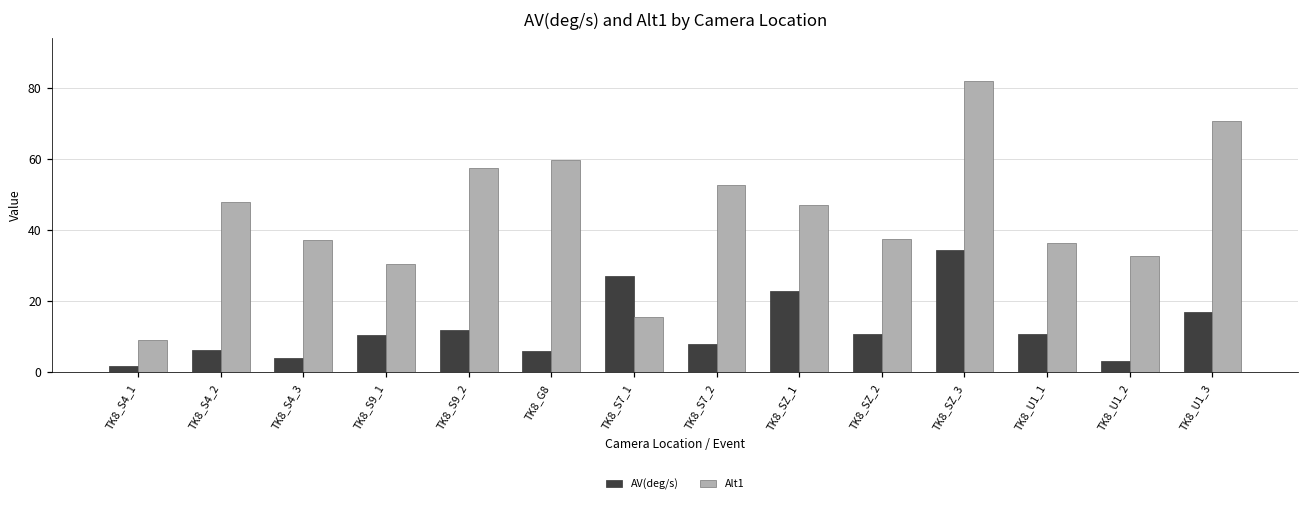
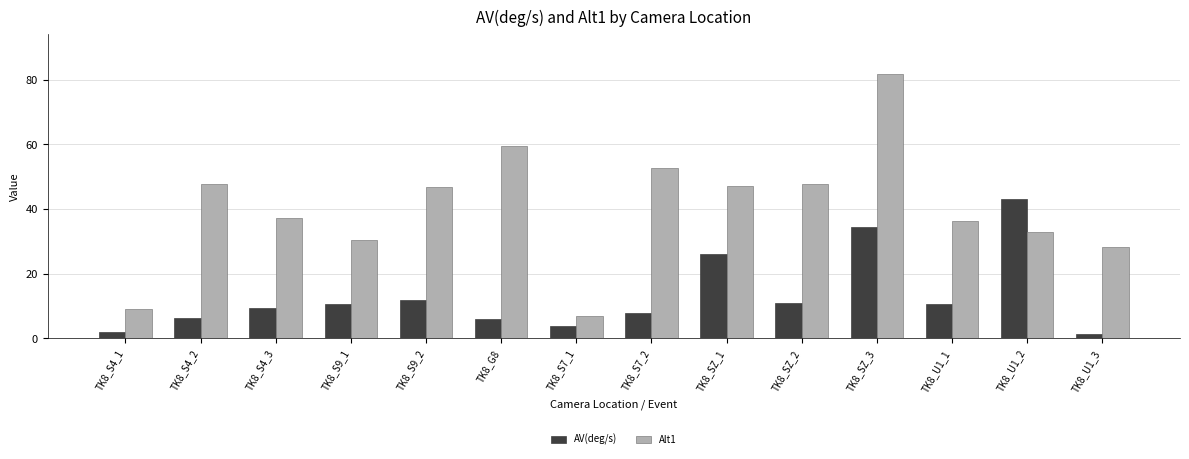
  {
    "AV(deg/s)": {
      "TK8_S4_1": 2,
      "TK8_S4_2": 6,
-     "TK8_S4_3": 4,
+     "TK8_S4_3": 9,
      "TK8_S9_1": 11,
      "TK8_S9_2": 12,
      "TK8_G8": 6,
-     "TK8_S7_1": 27,
+     "TK8_S7_1": 4,
      "TK8_S7_2": 8,
-     "TK8_SZ_1": 23,
+     "TK8_SZ_1": 26,
      "TK8_SZ_2": 11,
      "TK8_SZ_3": 34,
      "TK8_U1_1": 11,
-     "TK8_U1_2": 3,
-     "TK8_U1_3": 17
+     "TK8_U1_2": 43,
+     "TK8_U1_3": 1
    },
    "Alt1": {
      "TK8_S4_1": 9,
      "TK8_S4_2": 48,
      "TK8_S4_3": 37,
      "TK8_S9_1": 30,
-     "TK8_S9_2": 57,
+     "TK8_S9_2": 47,
      "TK8_G8": 60,
-     "TK8_S7_1": 15,
+     "TK8_S7_1": 7,
      "TK8_S7_2": 53,
      "TK8_SZ_1": 47,
-     "TK8_SZ_2": 37,
+     "TK8_SZ_2": 48,
      "TK8_SZ_3": 82,
      "TK8_U1_1": 36,
      "TK8_U1_2": 33,
-     "TK8_U1_3": 71
+     "TK8_U1_3": 28
    }
  }
